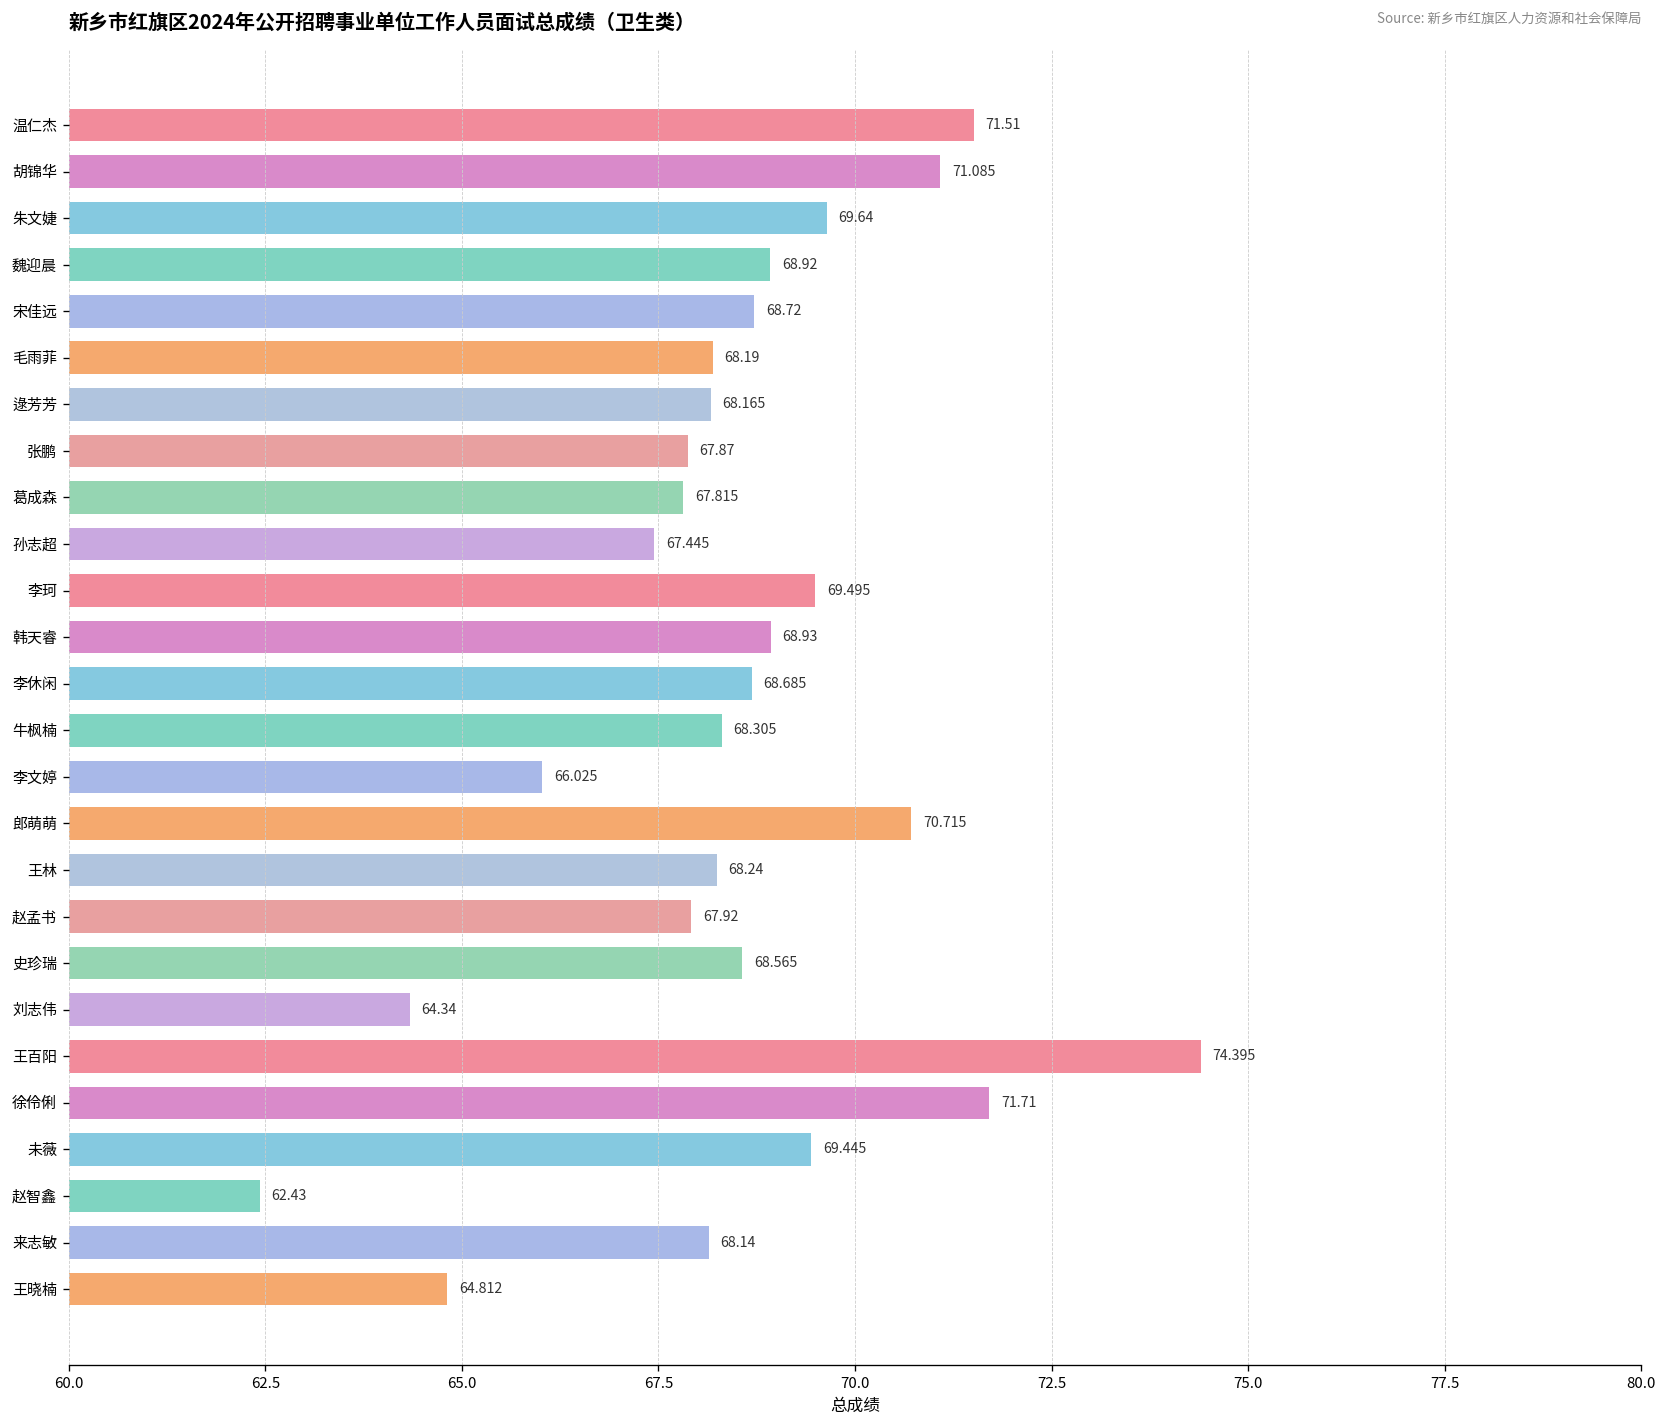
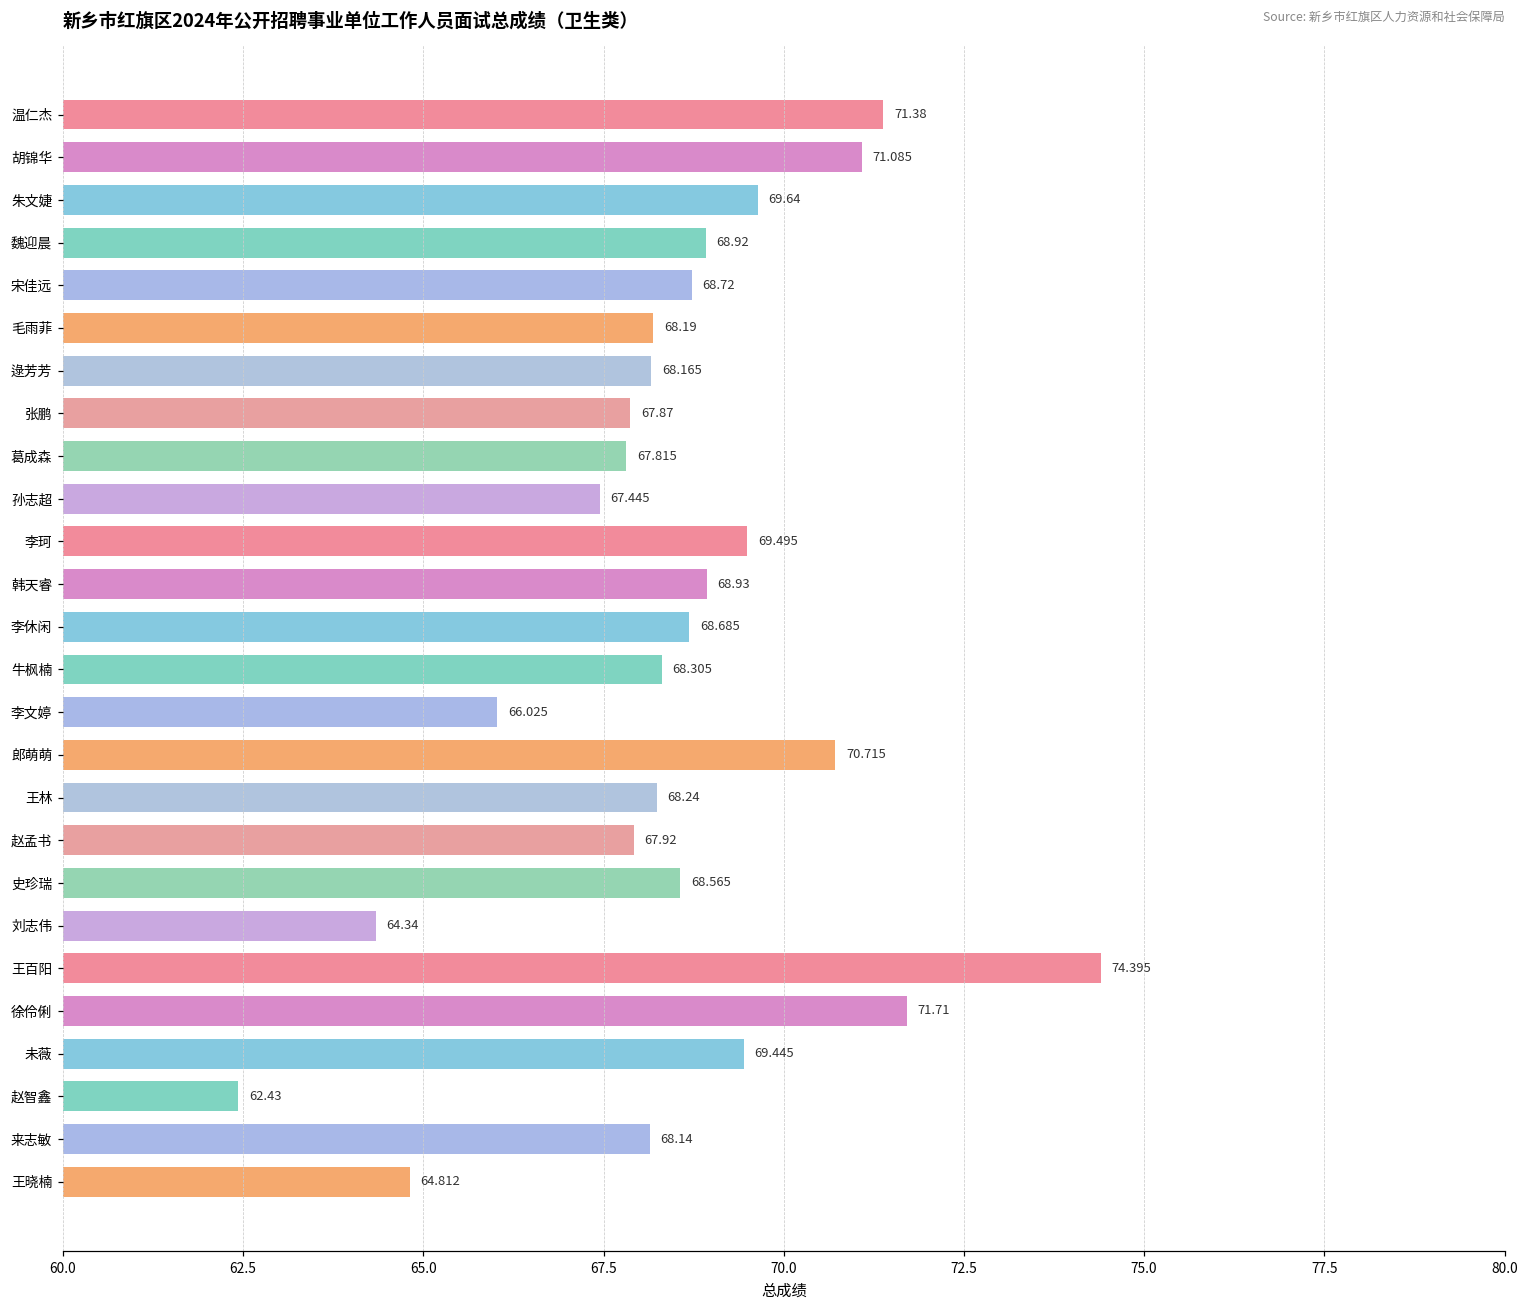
  {
-   "温仁杰": 71.51,
+   "温仁杰": 71.38,
    "胡锦华": 71.085,
    "朱文婕": 69.64,
    "魏迎晨": 68.92,
    "宋佳远": 68.72,
    "毛雨菲": 68.19,
    "逯芳芳": 68.165,
    "张鹏": 67.87,
    "葛成森": 67.815,
    "孙志超": 67.445,
    "李珂": 69.495,
    "韩天睿": 68.93,
    "李休闲": 68.685,
    "牛枫楠": 68.305,
    "李文婷": 66.025,
    "郎萌萌": 70.715,
    "王林": 68.24,
    "赵孟书": 67.92,
    "史珍瑞": 68.565,
    "刘志伟": 64.34,
    "王百阳": 74.395,
    "徐伶俐": 71.71,
    "未薇": 69.445,
    "赵智鑫": 62.43,
    "来志敏": 68.14,
    "王晓楠": 64.812
  }
